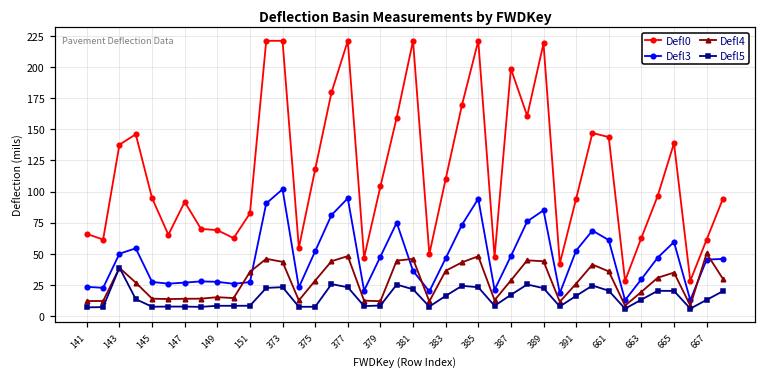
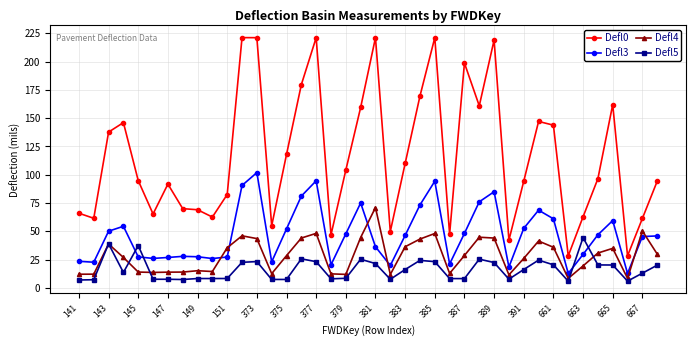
  {
    "Defl0": {
      "141": 66,
      "143": 138,
      "145": 95,
      "147": 92,
      "149": 69,
      "151": 82,
      "373": 221,
      "375": 118,
      "377": 221,
      "379": 104,
      "381": 221,
      "383": 110,
      "385": 221,
      "387": 199,
      "389": 219,
      "391": 94,
      "661": 144,
      "663": 63,
-     "665": 139,
+     "665": 162,
      "667": 61
    },
    "Defl3": {
      "141": 23,
      "143": 50,
      "145": 27,
      "147": 27,
      "149": 27,
      "151": 27,
      "373": 102,
      "375": 52,
      "377": 95,
      "379": 48,
      "381": 36,
      "383": 46,
      "385": 94,
      "387": 48,
      "389": 85,
      "391": 53,
      "661": 61,
      "663": 30,
      "665": 59,
      "667": 45
    },
    "Defl4": {
      "141": 12,
      "145": 14,
      "147": 14,
      "149": 15,
      "151": 35,
      "373": 44,
      "375": 28,
      "377": 48,
      "379": 12,
-     "381": 46,
+     "381": 71,
      "383": 36,
      "385": 48,
      "387": 29,
      "389": 44,
      "391": 26,
      "661": 36,
      "663": 19,
      "665": 35,
      "667": 50
    },
    "Defl5": {
      "141": 7,
-     "145": 7,
+     "145": 37,
      "147": 8,
      "149": 8,
      "151": 8,
      "373": 23,
      "375": 7,
      "377": 23,
      "379": 8,
      "381": 21,
      "383": 16,
      "385": 23,
-     "387": 17,
+     "387": 8,
      "389": 22,
      "391": 16,
      "661": 20,
-     "663": 13,
+     "663": 44,
      "665": 20,
      "667": 13
    }
  }
